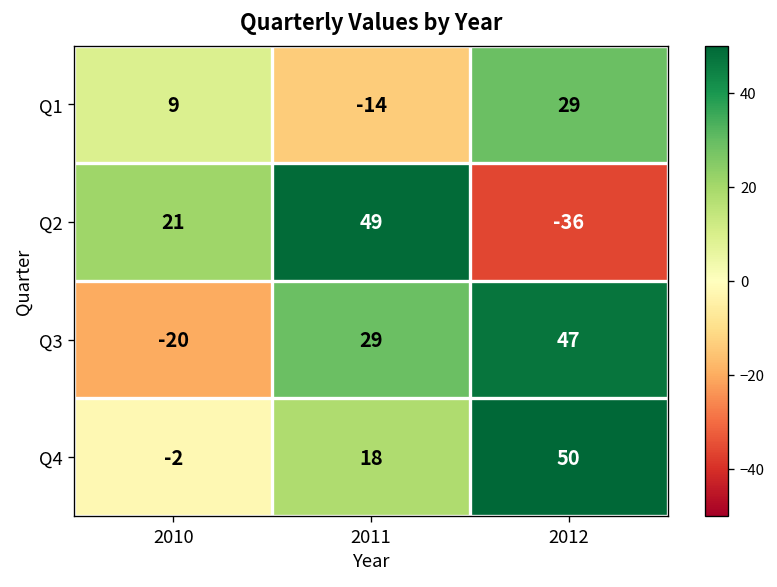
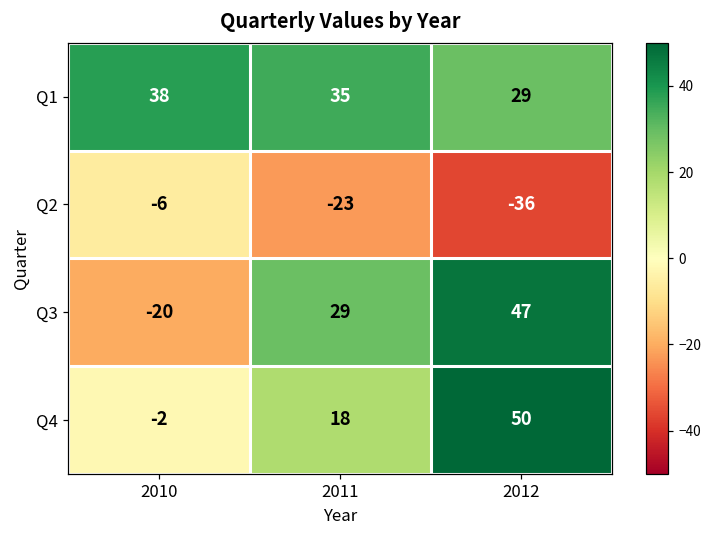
  {
    "Q1": {
-     "2010": 9,
-     "2011": -14,
+     "2010": 38,
+     "2011": 35,
      "2012": 29
    },
    "Q2": {
-     "2010": 21,
-     "2011": 49,
+     "2010": -6,
+     "2011": -23,
      "2012": -36
    },
    "Q3": {
      "2010": -20,
      "2011": 29,
      "2012": 47
    },
    "Q4": {
      "2010": -2,
      "2011": 18,
      "2012": 50
    }
  }
